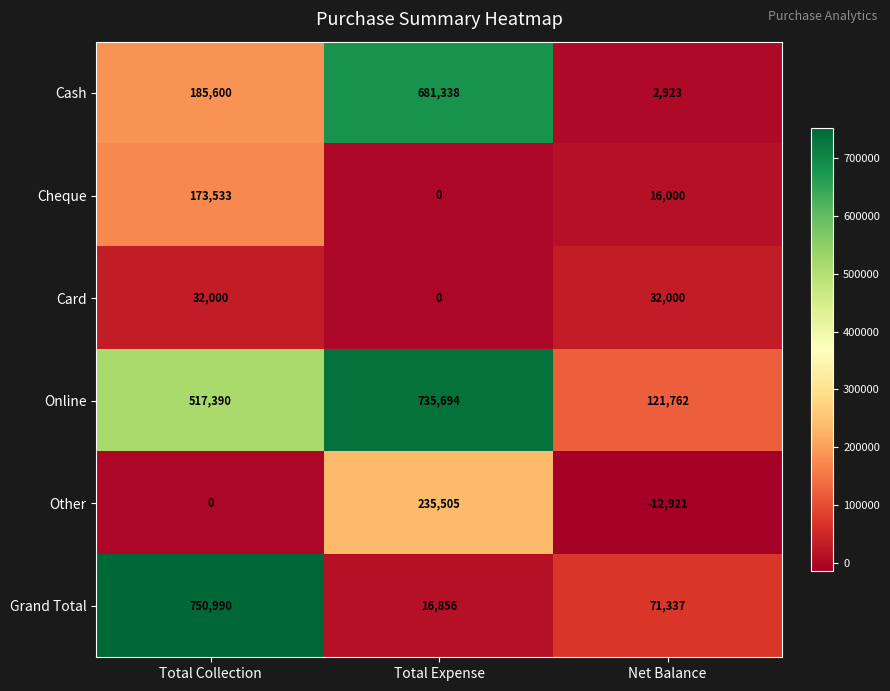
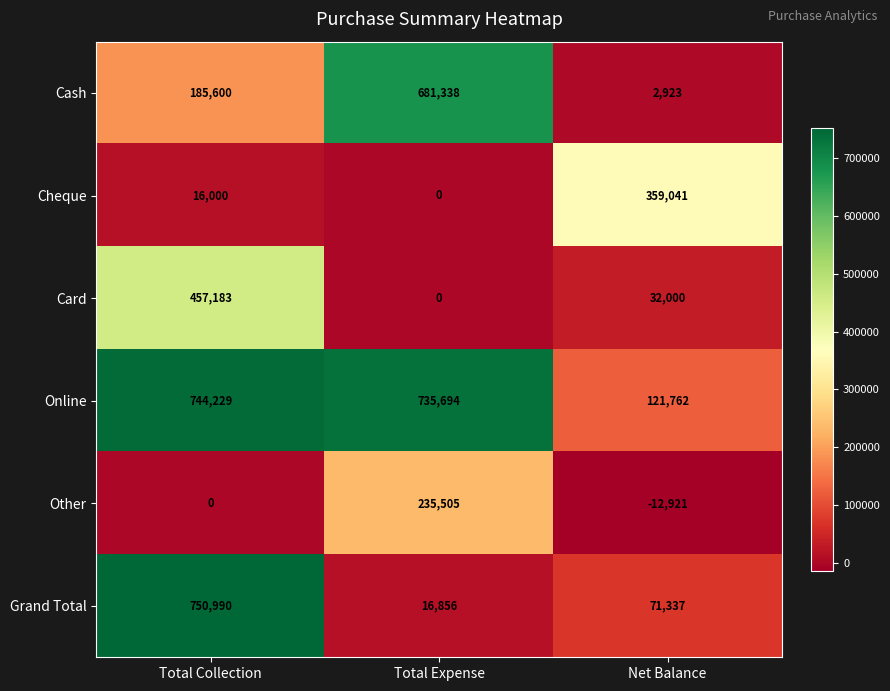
  {
    "Cash": {
      "Total Collection": "185,600",
      "Total Expense": "681,338",
      "Net Balance": "2,923"
    },
    "Cheque": {
-     "Total Collection": "173,533",
+     "Total Collection": "16,000",
      "Total Expense": "0",
-     "Net Balance": "16,000"
+     "Net Balance": "359,041"
    },
    "Card": {
-     "Total Collection": "32,000",
+     "Total Collection": "457,183",
      "Total Expense": "0",
      "Net Balance": "32,000"
    },
    "Online": {
-     "Total Collection": "517,390",
+     "Total Collection": "744,229",
      "Total Expense": "735,694",
      "Net Balance": "121,762"
    },
    "Other": {
      "Total Collection": "0",
      "Total Expense": "235,505",
      "Net Balance": "-12,921"
    },
    "Grand Total": {
      "Total Collection": "750,990",
      "Total Expense": "16,856",
      "Net Balance": "71,337"
    }
  }
